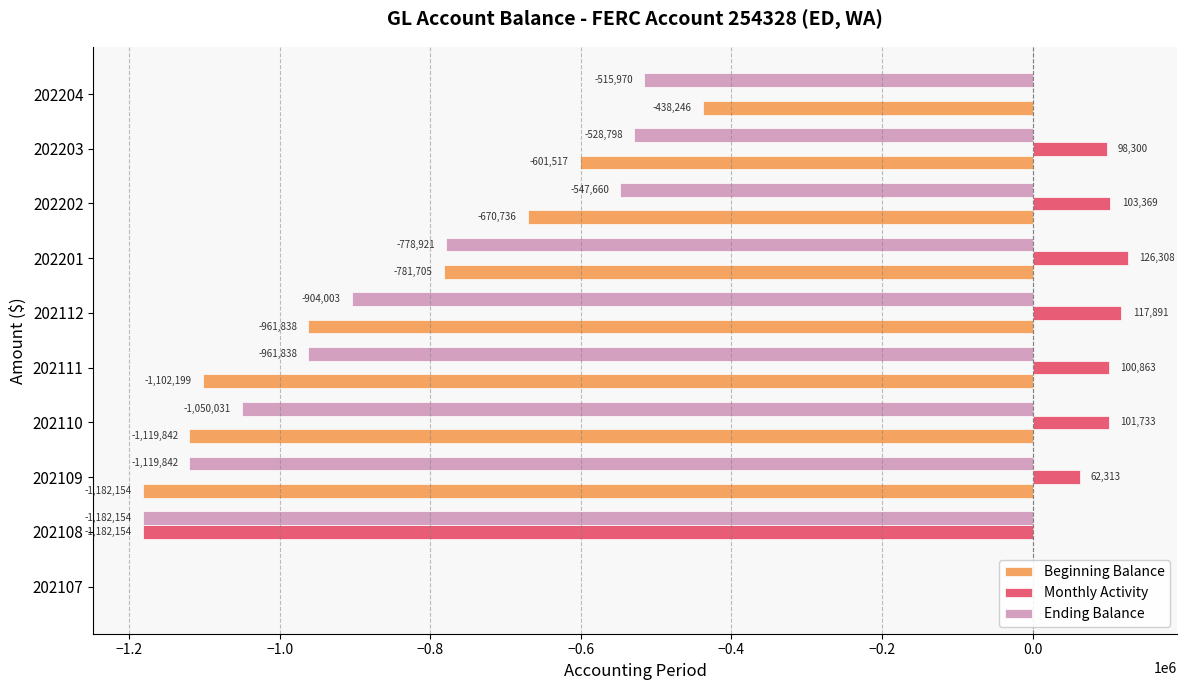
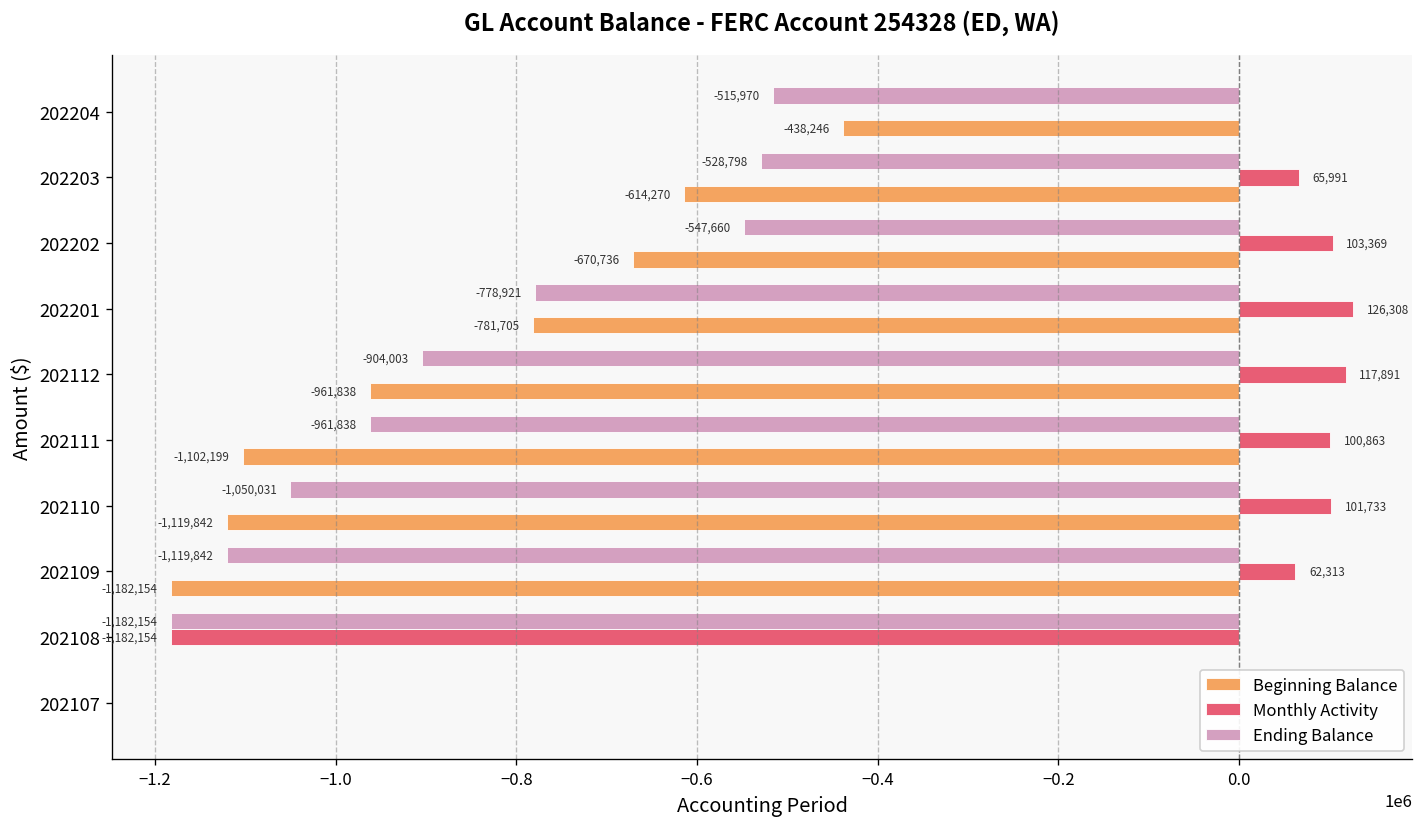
  {
    "Beginning Balance": {
      "202204": "-438,246",
-     "202203": "-601,517",
+     "202203": "-614,270",
      "202202": "-670,736",
      "202201": "-781,705",
      "202112": "-961,838",
      "202111": "-1,102,199",
      "202110": "-1,119,842",
      "202109": "-1,182,154"
    },
    "Monthly Activity": {
-     "202203": "98,300",
+     "202203": "65,991",
      "202202": "103,369",
      "202201": "126,308",
      "202112": "117,891",
      "202111": "100,863",
      "202110": "101,733",
      "202109": "62,313",
      "202108": "-1,182,154"
    },
    "Ending Balance": {
      "202204": "-515,970",
      "202203": "-528,798",
      "202202": "-547,660",
      "202201": "-778,921",
      "202112": "-904,003",
      "202111": "-961,838",
      "202110": "-1,050,031",
      "202109": "-1,119,842",
      "202108": "-1,182,154"
    }
  }
